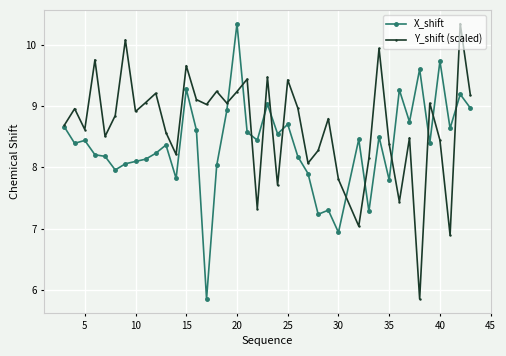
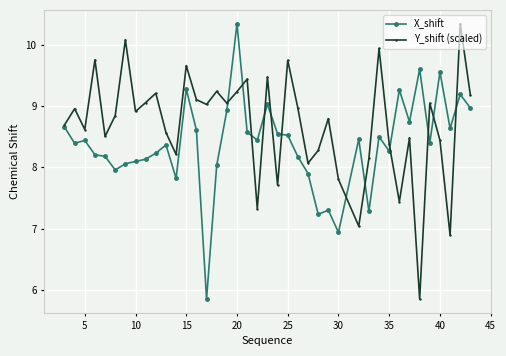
  {
    "X_shift": {
      "5": 8.4,
      "10": 8.1,
      "15": 9.3,
      "20": 10.3,
-     "25": 8.7,
+     "25": 8.5,
      "30": 6.9,
-     "35": 7.8,
-     "40": 9.7
+     "35": 8.3,
+     "40": 9.6
    },
    "Y_shift (scaled)": {
      "5": 8.6,
      "10": 8.9,
      "15": 9.7,
      "20": 9.2,
-     "25": 9.4,
+     "25": 9.7,
      "30": 7.8,
      "35": 8.4,
      "40": 8.4
    }
  }
